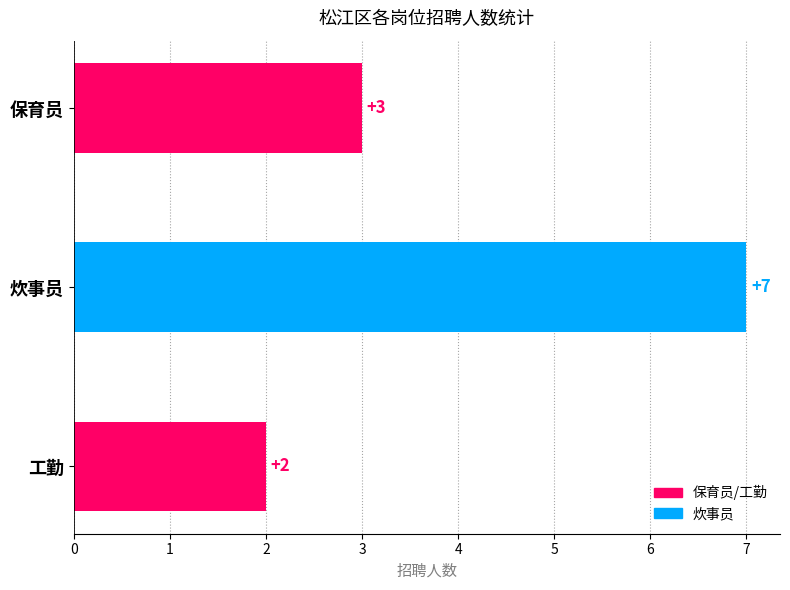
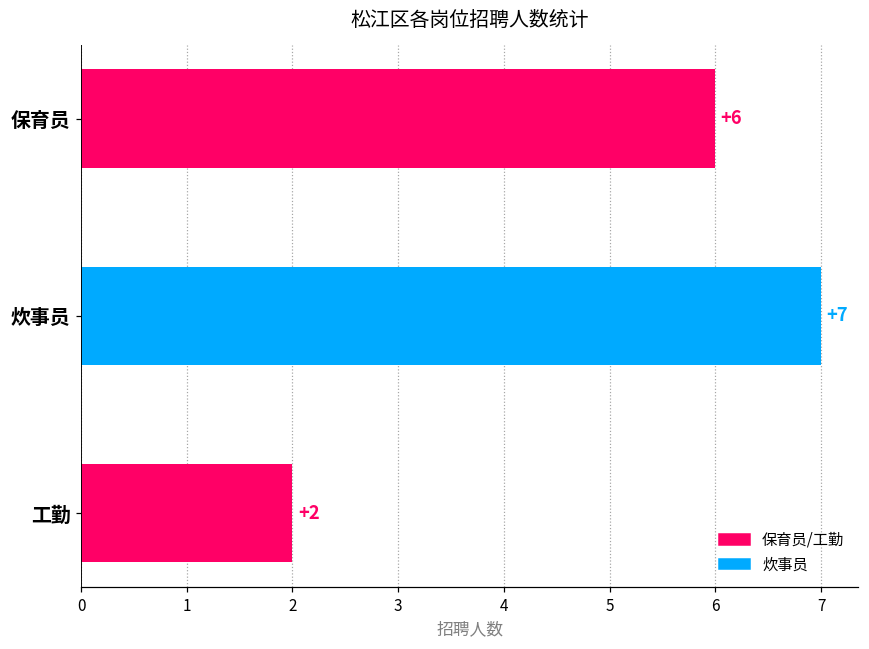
  {
-   "保育员": "+3",
+   "保育员": "+6",
    "炊事员": "+7",
    "工勤": "+2"
  }
